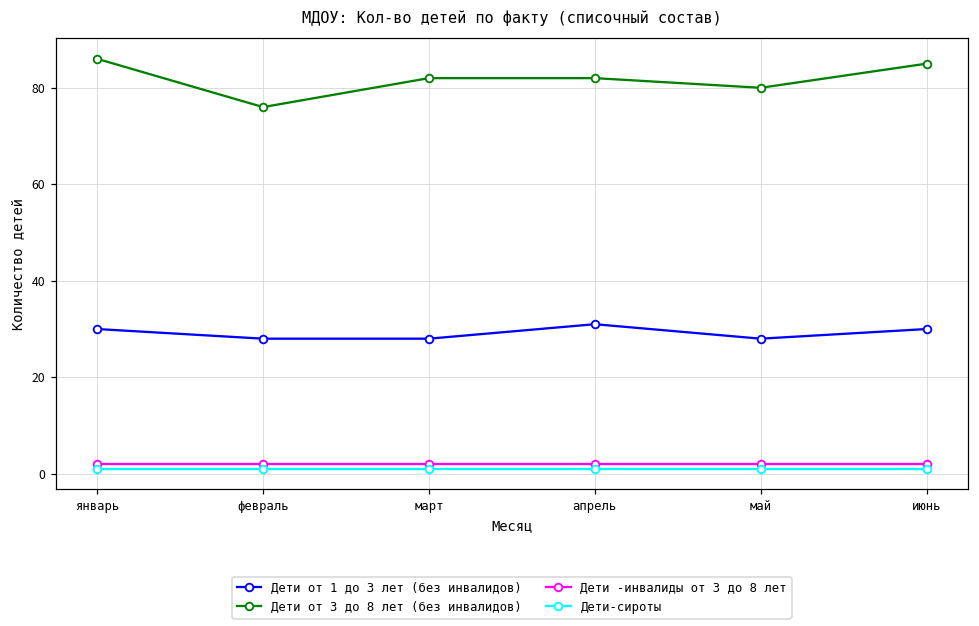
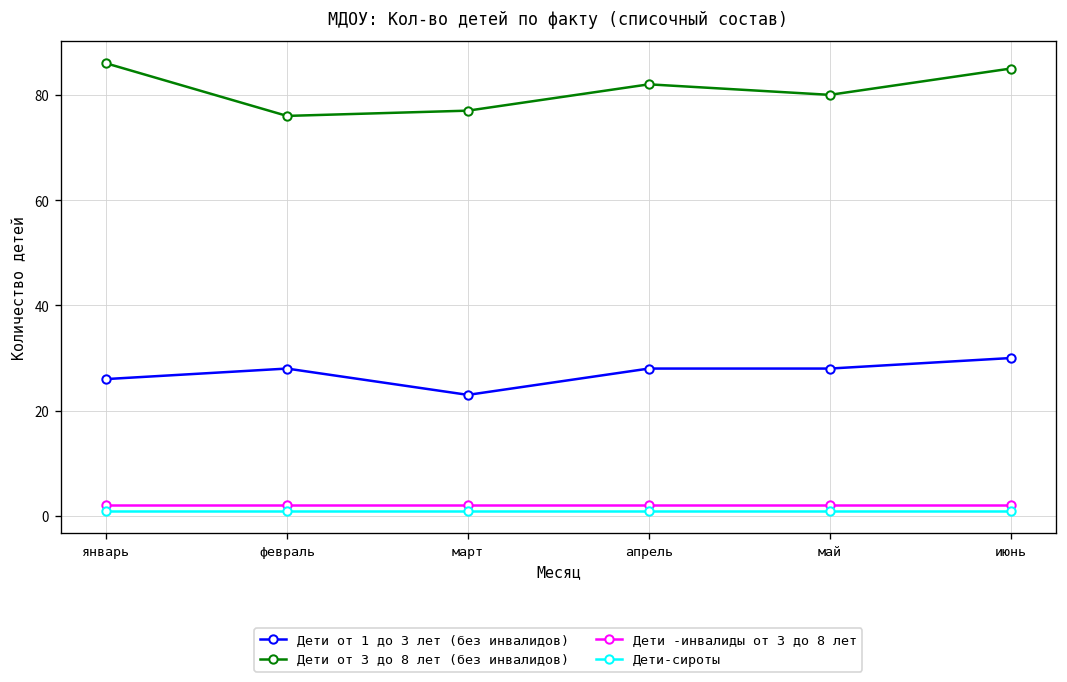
  {
    "Дети от 1 до 3 лет (без инвалидов)": {
-     "январь": 30,
+     "январь": 26,
      "февраль": 28,
-     "март": 28,
-     "апрель": 31,
+     "март": 23,
+     "апрель": 28,
      "май": 28,
      "июнь": 30
    },
    "Дети от 3 до 8 лет (без инвалидов)": {
      "январь": 86,
      "февраль": 76,
-     "март": 82,
+     "март": 77,
      "апрель": 82,
      "май": 80,
      "июнь": 85
    },
    "Дети -инвалиды от 3 до 8 лет": {
      "январь": 2,
      "февраль": 2,
      "март": 2,
      "апрель": 2,
      "май": 2,
      "июнь": 2
    },
    "Дети-сироты": {
      "январь": 1,
      "февраль": 1,
      "март": 1,
      "апрель": 1,
      "май": 1,
      "июнь": 1
    }
  }
